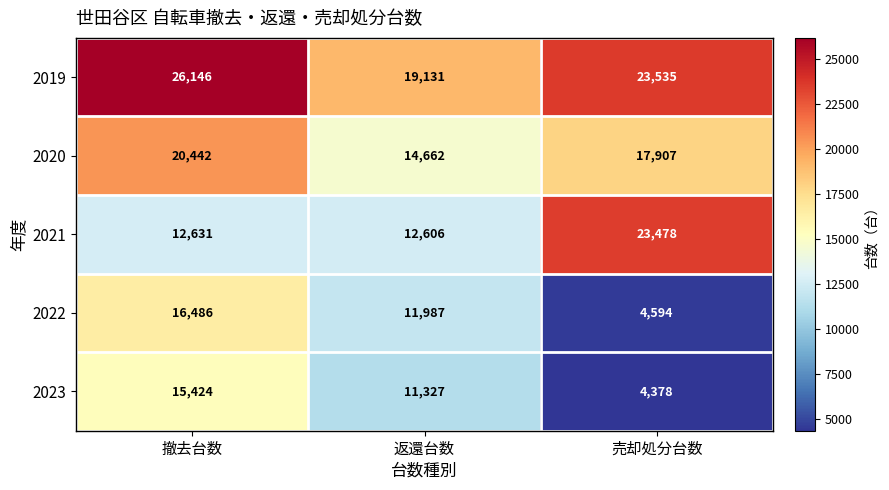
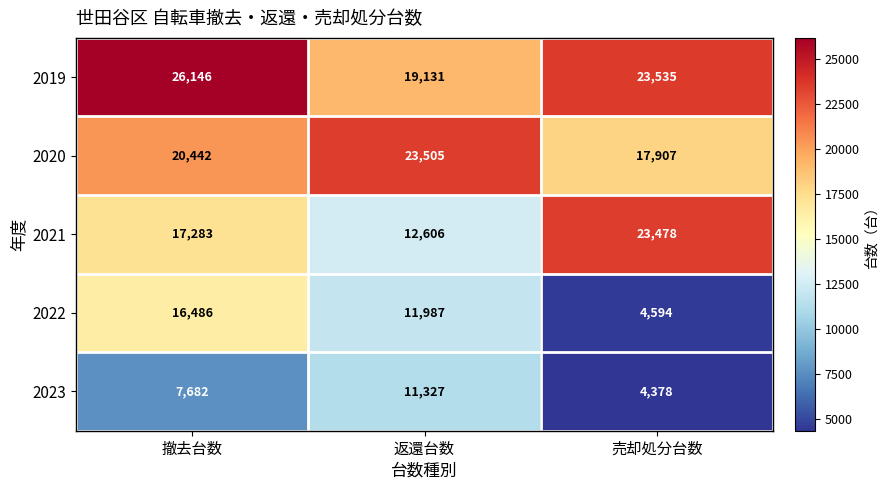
  {
    "2019": {
      "撤去台数": "26,146",
      "返還台数": "19,131",
      "売却処分台数": "23,535"
    },
    "2020": {
      "撤去台数": "20,442",
-     "返還台数": "14,662",
+     "返還台数": "23,505",
      "売却処分台数": "17,907"
    },
    "2021": {
-     "撤去台数": "12,631",
+     "撤去台数": "17,283",
      "返還台数": "12,606",
      "売却処分台数": "23,478"
    },
    "2022": {
      "撤去台数": "16,486",
      "返還台数": "11,987",
      "売却処分台数": "4,594"
    },
    "2023": {
-     "撤去台数": "15,424",
+     "撤去台数": "7,682",
      "返還台数": "11,327",
      "売却処分台数": "4,378"
    }
  }
